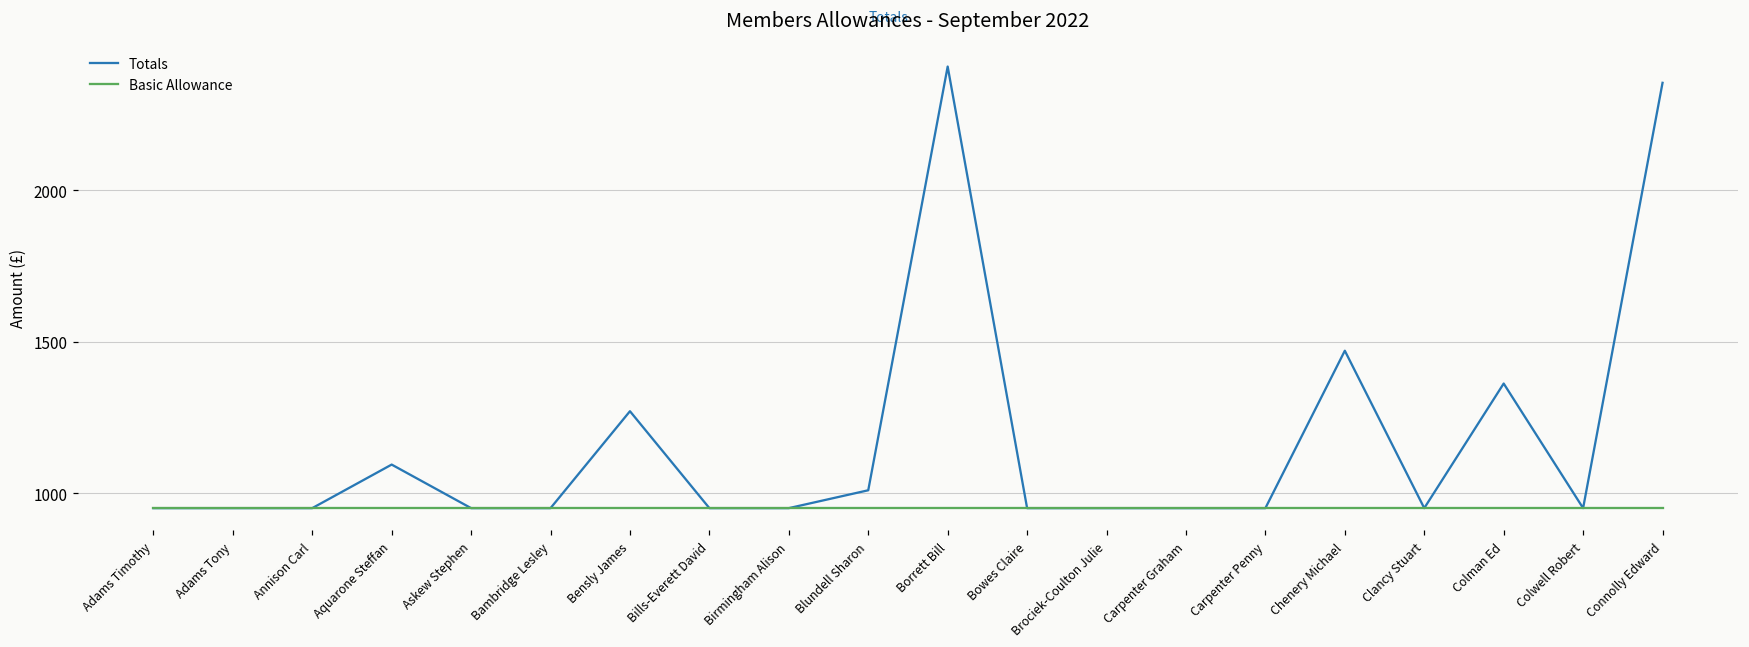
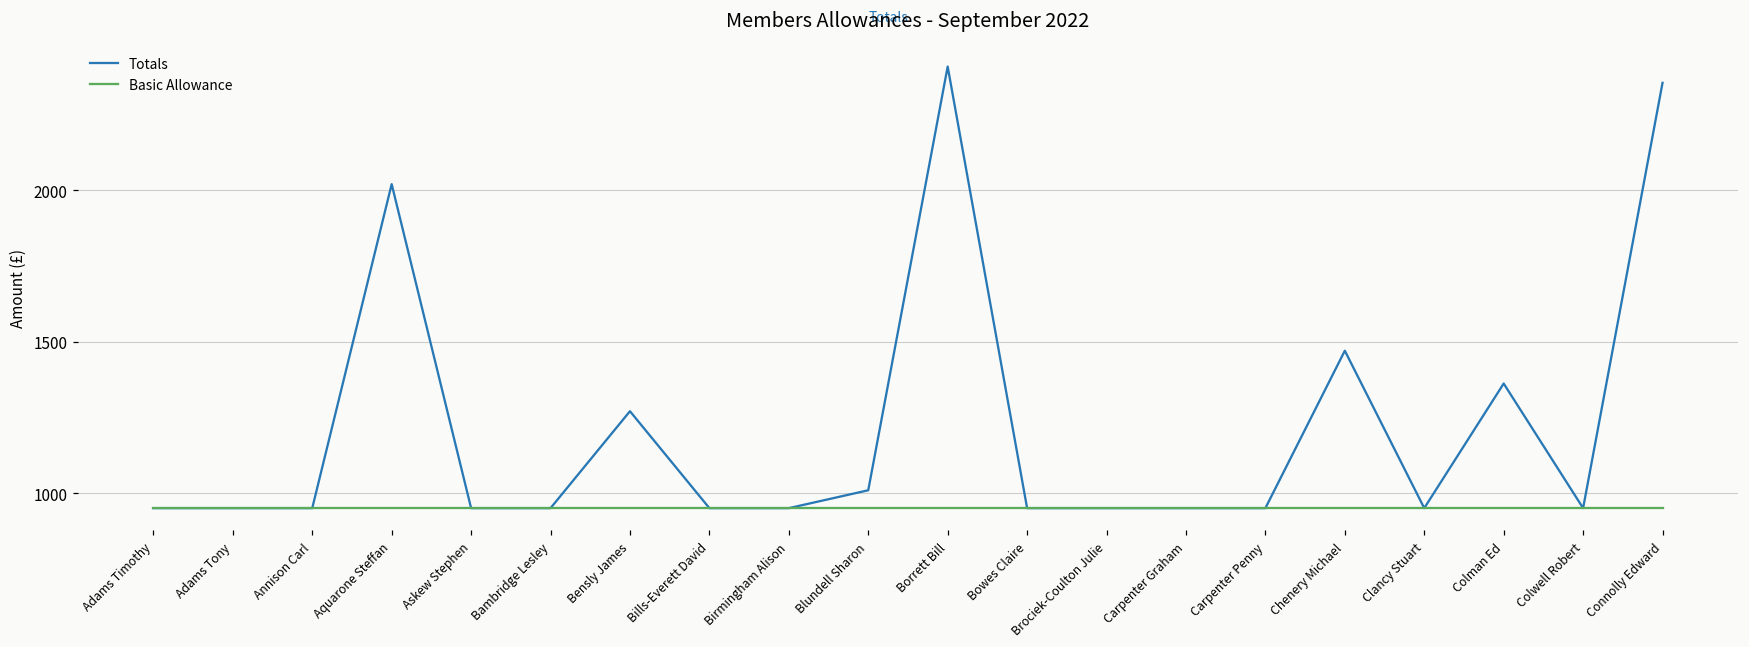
  {
    "Totals": {
-     "Aquarone Steffan": 1100,
+     "Aquarone Steffan": 2020,
      "Bensly James": 1270,
      "Blundell Sharon": 1010,
      "Borrett Bill": 2410,
      "Chenery Michael": 1470,
      "Colman Ed": 1360,
      "Connolly Edward": 2350
    },
    "Basic Allowance": {
      "Aquarone Steffan": 950,
      "Bensly James": 950,
      "Blundell Sharon": 950,
      "Borrett Bill": 950,
      "Chenery Michael": 950,
      "Colman Ed": 950,
      "Connolly Edward": 950
    }
  }
